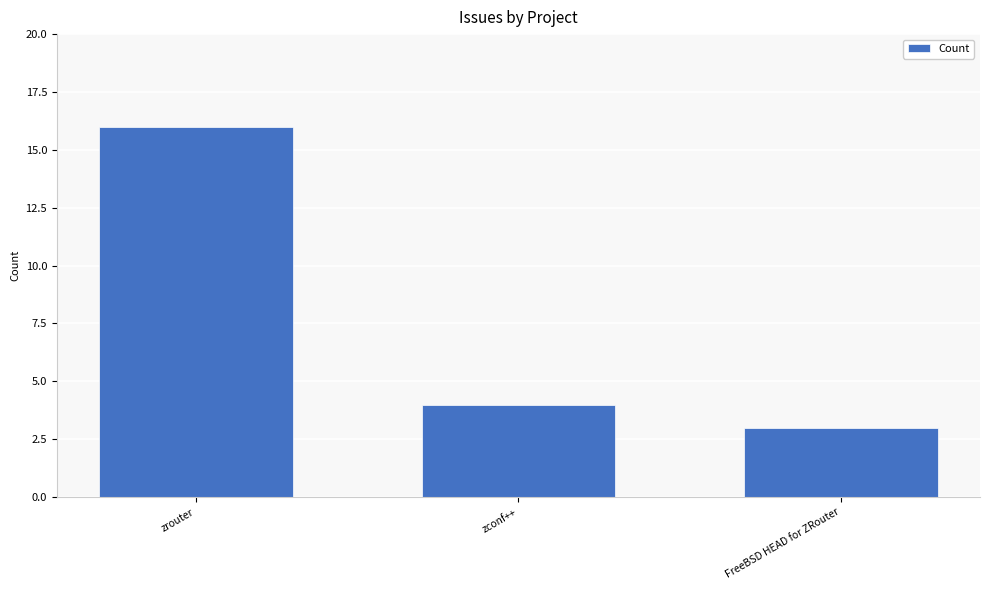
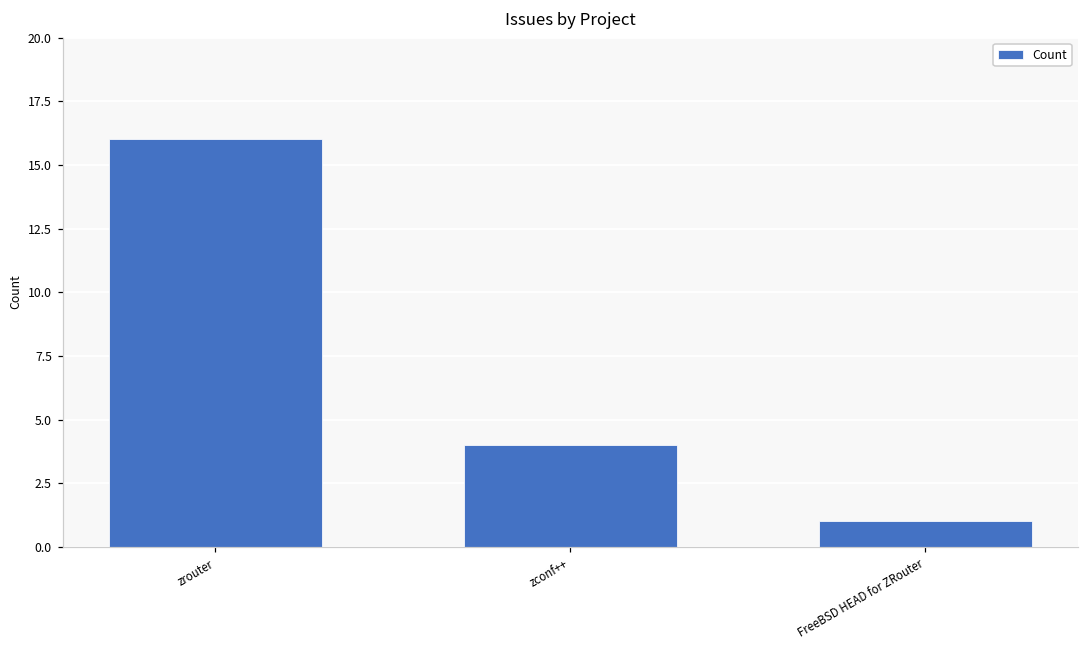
  {
    "zrouter": 16,
    "zconf++": 4,
-   "FreeBSD HEAD for ZRouter": 3
+   "FreeBSD HEAD for ZRouter": 1
  }
